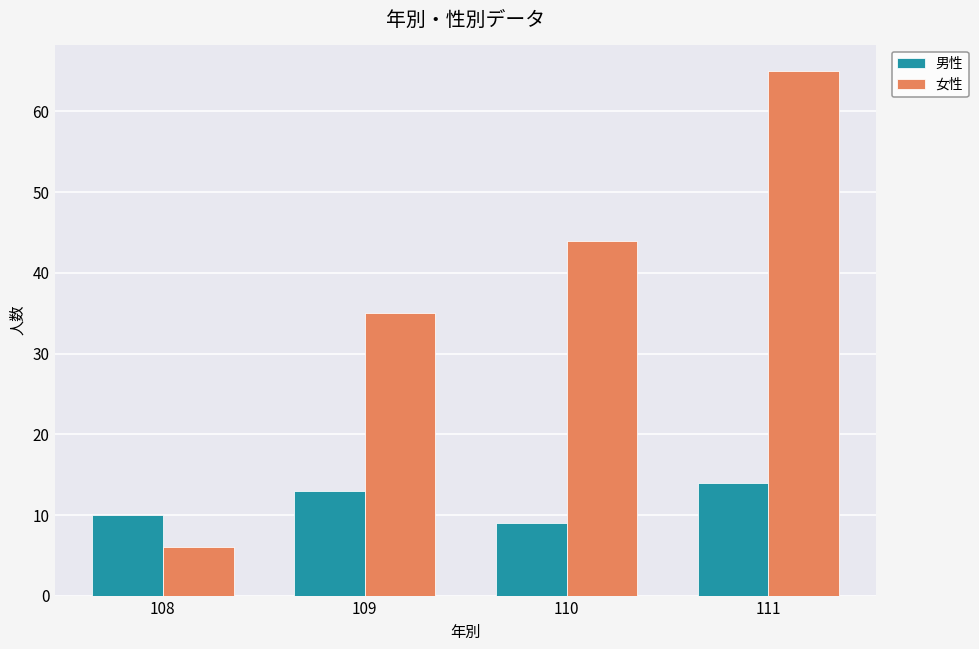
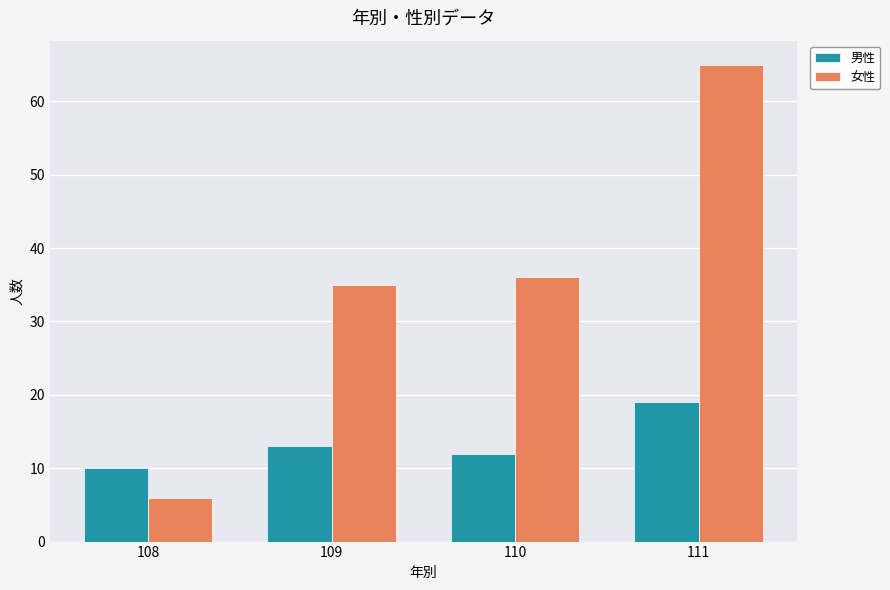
  {
    "男性": {
      "108": 10,
      "109": 13,
-     "110": 9,
-     "111": 14
+     "110": 12,
+     "111": 19
    },
    "女性": {
      "108": 6,
      "109": 35,
-     "110": 44,
+     "110": 36,
      "111": 65
    }
  }
